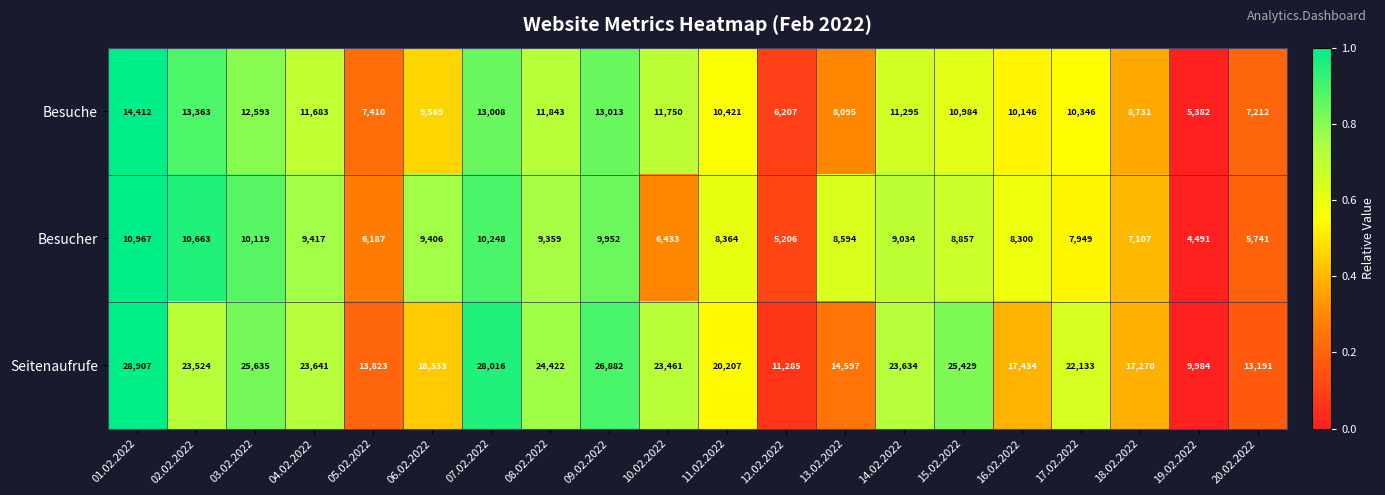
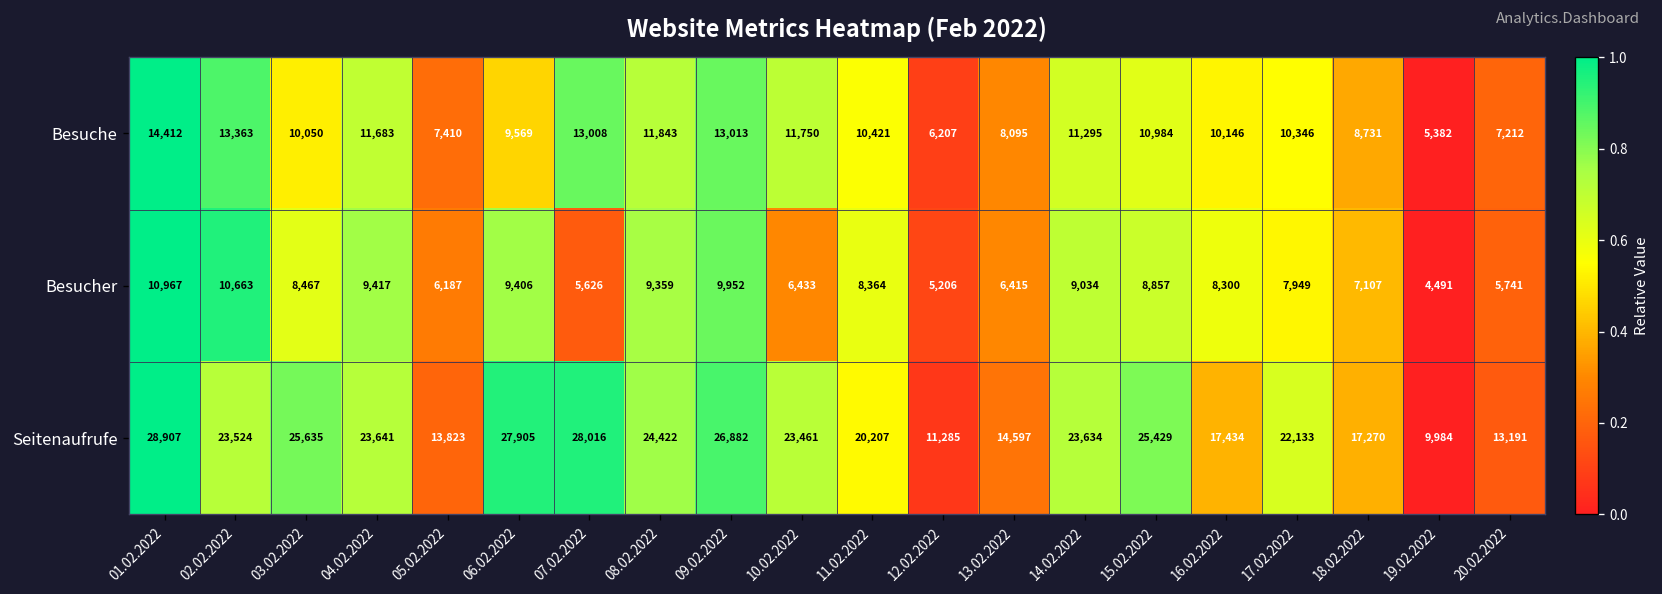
  {
    "Besuche": {
      "01.02.2022": "14,412",
      "02.02.2022": "13,363",
-     "03.02.2022": "12,593",
+     "03.02.2022": "10,050",
      "04.02.2022": "11,683",
      "05.02.2022": "7,410",
      "06.02.2022": "9,569",
      "07.02.2022": "13,008",
      "08.02.2022": "11,843",
      "09.02.2022": "13,013",
      "10.02.2022": "11,750",
      "11.02.2022": "10,421",
      "12.02.2022": "6,207",
      "13.02.2022": "8,095",
      "14.02.2022": "11,295",
      "15.02.2022": "10,984",
      "16.02.2022": "10,146",
      "17.02.2022": "10,346",
      "18.02.2022": "8,731",
      "19.02.2022": "5,382",
      "20.02.2022": "7,212"
    },
    "Besucher": {
      "01.02.2022": "10,967",
      "02.02.2022": "10,663",
-     "03.02.2022": "10,119",
+     "03.02.2022": "8,467",
      "04.02.2022": "9,417",
      "05.02.2022": "6,187",
      "06.02.2022": "9,406",
-     "07.02.2022": "10,248",
+     "07.02.2022": "5,626",
      "08.02.2022": "9,359",
      "09.02.2022": "9,952",
      "10.02.2022": "6,433",
      "11.02.2022": "8,364",
      "12.02.2022": "5,206",
-     "13.02.2022": "8,594",
+     "13.02.2022": "6,415",
      "14.02.2022": "9,034",
      "15.02.2022": "8,857",
      "16.02.2022": "8,300",
      "17.02.2022": "7,949",
      "18.02.2022": "7,107",
      "19.02.2022": "4,491",
      "20.02.2022": "5,741"
    },
    "Seitenaufrufe": {
      "01.02.2022": "28,907",
      "02.02.2022": "23,524",
      "03.02.2022": "25,635",
      "04.02.2022": "23,641",
      "05.02.2022": "13,823",
-     "06.02.2022": "18,333",
+     "06.02.2022": "27,905",
      "07.02.2022": "28,016",
      "08.02.2022": "24,422",
      "09.02.2022": "26,882",
      "10.02.2022": "23,461",
      "11.02.2022": "20,207",
      "12.02.2022": "11,285",
      "13.02.2022": "14,597",
      "14.02.2022": "23,634",
      "15.02.2022": "25,429",
      "16.02.2022": "17,434",
      "17.02.2022": "22,133",
      "18.02.2022": "17,270",
      "19.02.2022": "9,984",
      "20.02.2022": "13,191"
    }
  }
